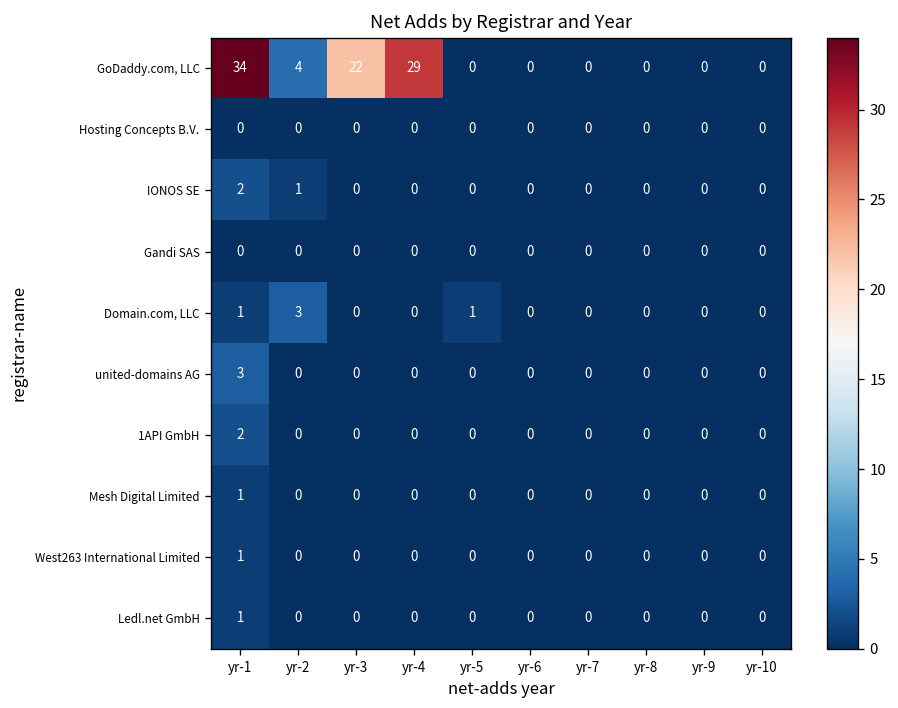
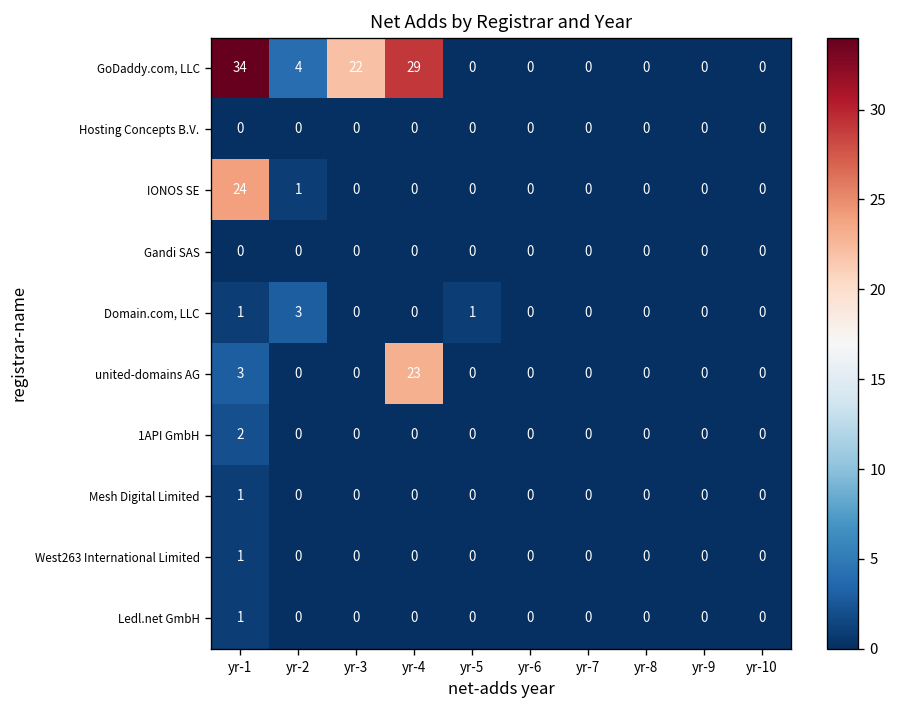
  {
    "GoDaddy.com, LLC": {
      "yr-1": 34,
      "yr-2": 4,
      "yr-3": 22,
      "yr-4": 29,
      "yr-5": 0,
      "yr-6": 0,
      "yr-7": 0,
      "yr-8": 0,
      "yr-9": 0,
      "yr-10": 0
    },
    "Hosting Concepts B.V.": {
      "yr-1": 0,
      "yr-2": 0,
      "yr-3": 0,
      "yr-4": 0,
      "yr-5": 0,
      "yr-6": 0,
      "yr-7": 0,
      "yr-8": 0,
      "yr-9": 0,
      "yr-10": 0
    },
    "IONOS SE": {
-     "yr-1": 2,
+     "yr-1": 24,
      "yr-2": 1,
      "yr-3": 0,
      "yr-4": 0,
      "yr-5": 0,
      "yr-6": 0,
      "yr-7": 0,
      "yr-8": 0,
      "yr-9": 0,
      "yr-10": 0
    },
    "Gandi SAS": {
      "yr-1": 0,
      "yr-2": 0,
      "yr-3": 0,
      "yr-4": 0,
      "yr-5": 0,
      "yr-6": 0,
      "yr-7": 0,
      "yr-8": 0,
      "yr-9": 0,
      "yr-10": 0
    },
    "Domain.com, LLC": {
      "yr-1": 1,
      "yr-2": 3,
      "yr-3": 0,
      "yr-4": 0,
      "yr-5": 1,
      "yr-6": 0,
      "yr-7": 0,
      "yr-8": 0,
      "yr-9": 0,
      "yr-10": 0
    },
    "united-domains AG": {
      "yr-1": 3,
      "yr-2": 0,
      "yr-3": 0,
-     "yr-4": 0,
+     "yr-4": 23,
      "yr-5": 0,
      "yr-6": 0,
      "yr-7": 0,
      "yr-8": 0,
      "yr-9": 0,
      "yr-10": 0
    },
    "1API GmbH": {
      "yr-1": 2,
      "yr-2": 0,
      "yr-3": 0,
      "yr-4": 0,
      "yr-5": 0,
      "yr-6": 0,
      "yr-7": 0,
      "yr-8": 0,
      "yr-9": 0,
      "yr-10": 0
    },
    "Mesh Digital Limited": {
      "yr-1": 1,
      "yr-2": 0,
      "yr-3": 0,
      "yr-4": 0,
      "yr-5": 0,
      "yr-6": 0,
      "yr-7": 0,
      "yr-8": 0,
      "yr-9": 0,
      "yr-10": 0
    },
    "West263 International Limited": {
      "yr-1": 1,
      "yr-2": 0,
      "yr-3": 0,
      "yr-4": 0,
      "yr-5": 0,
      "yr-6": 0,
      "yr-7": 0,
      "yr-8": 0,
      "yr-9": 0,
      "yr-10": 0
    },
    "Ledl.net GmbH": {
      "yr-1": 1,
      "yr-2": 0,
      "yr-3": 0,
      "yr-4": 0,
      "yr-5": 0,
      "yr-6": 0,
      "yr-7": 0,
      "yr-8": 0,
      "yr-9": 0,
      "yr-10": 0
    }
  }
